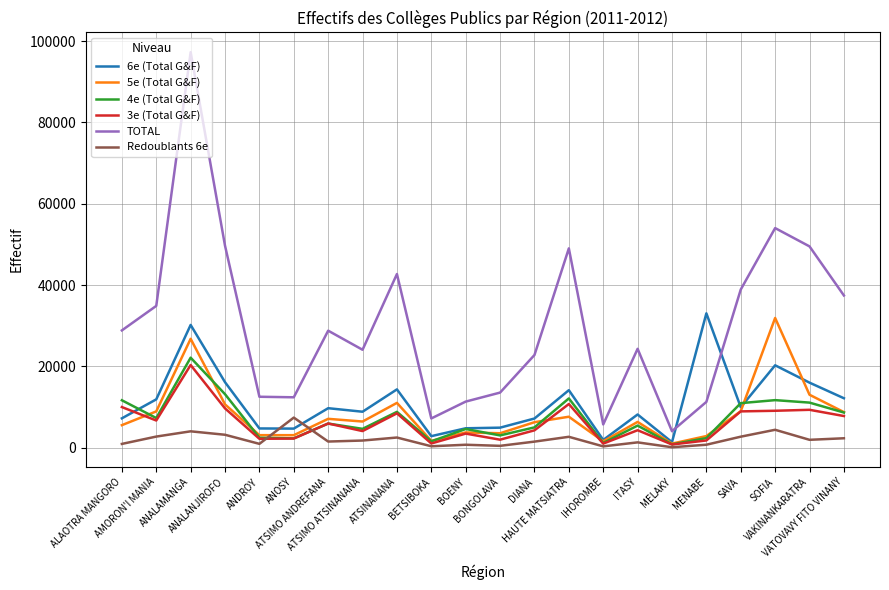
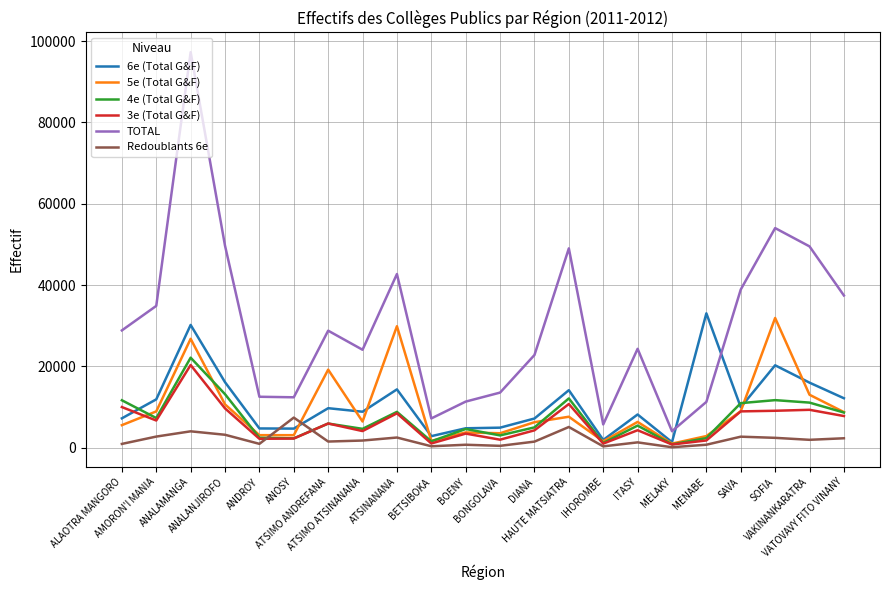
  {
    "6e (Total G&F)": {
      "ALAOTRA MANGORO": 7000,
      "AMORON'I MANIA": 12000,
      "ANALAMANGA": 30000,
      "ANALANJIROFO": 16000,
      "ANDROY": 5000,
      "ANOSY": 5000,
      "ATSIMO ANDREFANA": 10000,
      "ATSIMO ATSINANANA": 9000,
      "ATSINANANA": 14000,
      "BETSIBOKA": 3000,
      "BONGOLAVA": 5000,
      "DIANA": 7000,
      "HAUTE MATSIATRA": 14000,
      "ITASY": 8000,
      "MENABE": 33000,
      "SAVA": 10000,
      "SOFIA": 20000,
      "VAKINANKARATRA": 16000,
      "VATOVAVY FITO VINANY": 12000
    },
    "5e (Total G&F)": {
      "ALAOTRA MANGORO": 6000,
      "AMORON'I MANIA": 9000,
      "ANALAMANGA": 27000,
      "ANALANJIROFO": 11000,
      "ANDROY": 3000,
      "ANOSY": 3000,
-     "ATSIMO ANDREFANA": 7000,
+     "ATSIMO ANDREFANA": 19000,
      "ATSIMO ATSINANANA": 6000,
-     "ATSINANANA": 11000,
+     "ATSINANANA": 30000,
      "DIANA": 6000,
      "HAUTE MATSIATRA": 8000,
      "ITASY": 6000,
      "SOFIA": 32000,
      "VAKINANKARATRA": 13000
    },
    "4e (Total G&F)": {
      "ALAOTRA MANGORO": 12000,
      "ANALAMANGA": 22000,
      "ANALANJIROFO": 13000,
      "DIANA": 5000,
      "HAUTE MATSIATRA": 12000,
      "ITASY": 5000,
      "SAVA": 11000,
      "SOFIA": 12000,
      "VAKINANKARATRA": 11000
    },
    "3e (Total G&F)": {
      "ALAOTRA MANGORO": 10000,
      "ANALAMANGA": 20000,
      "ANALANJIROFO": 10000,
      "BONGOLAVA": 2000,
      "DIANA": 4000,
      "HAUTE MATSIATRA": 11000,
      "ITASY": 4000,
      "SOFIA": 9000,
      "VAKINANKARATRA": 9000,
      "VATOVAVY FITO VINANY": 8000
    },
    "TOTAL": {
      "ALAOTRA MANGORO": 29000,
      "AMORON'I MANIA": 35000,
      "ANALANJIROFO": 50000,
      "ANDROY": 13000,
      "ANOSY": 12000,
      "ATSIMO ANDREFANA": 29000,
      "ATSIMO ATSINANANA": 24000,
      "ATSINANANA": 43000,
      "BETSIBOKA": 7000,
      "BOENY": 11000,
      "BONGOLAVA": 14000,
      "DIANA": 23000,
      "HAUTE MATSIATRA": 49000,
      "IHOROMBE": 6000,
      "ITASY": 24000,
      "MELAKY": 4000,
      "MENABE": 11000,
      "SAVA": 39000,
      "SOFIA": 54000,
      "VAKINANKARATRA": 50000,
      "VATOVAVY FITO VINANY": 37000
    },
    "Redoublants 6e": {
      "ALAOTRA MANGORO": 1000,
      "AMORON'I MANIA": 3000,
      "ANALAMANGA": 4000,
      "ANALANJIROFO": 3000,
      "ANDROY": 1000,
      "ANOSY": 7000,
      "ATSIMO ANDREFANA": 2000,
      "ATSIMO ATSINANANA": 2000,
      "ATSINANANA": 3000,
      "BETSIBOKA": 0,
      "BOENY": 1000,
      "BONGOLAVA": 0,
      "DIANA": 2000,
-     "HAUTE MATSIATRA": 3000,
+     "HAUTE MATSIATRA": 5000,
      "IHOROMBE": 0,
      "ITASY": 1000,
      "MELAKY": 0,
      "MENABE": 1000,
      "SAVA": 3000,
-     "SOFIA": 4000,
+     "SOFIA": 2000,
      "VAKINANKARATRA": 2000,
      "VATOVAVY FITO VINANY": 2000
    }
  }
